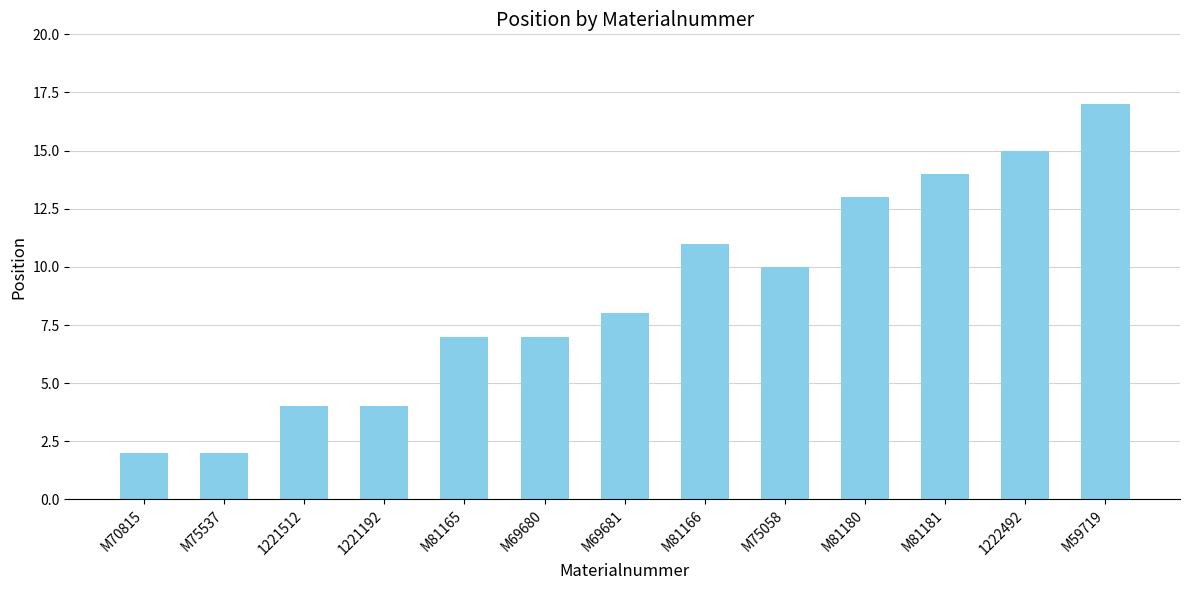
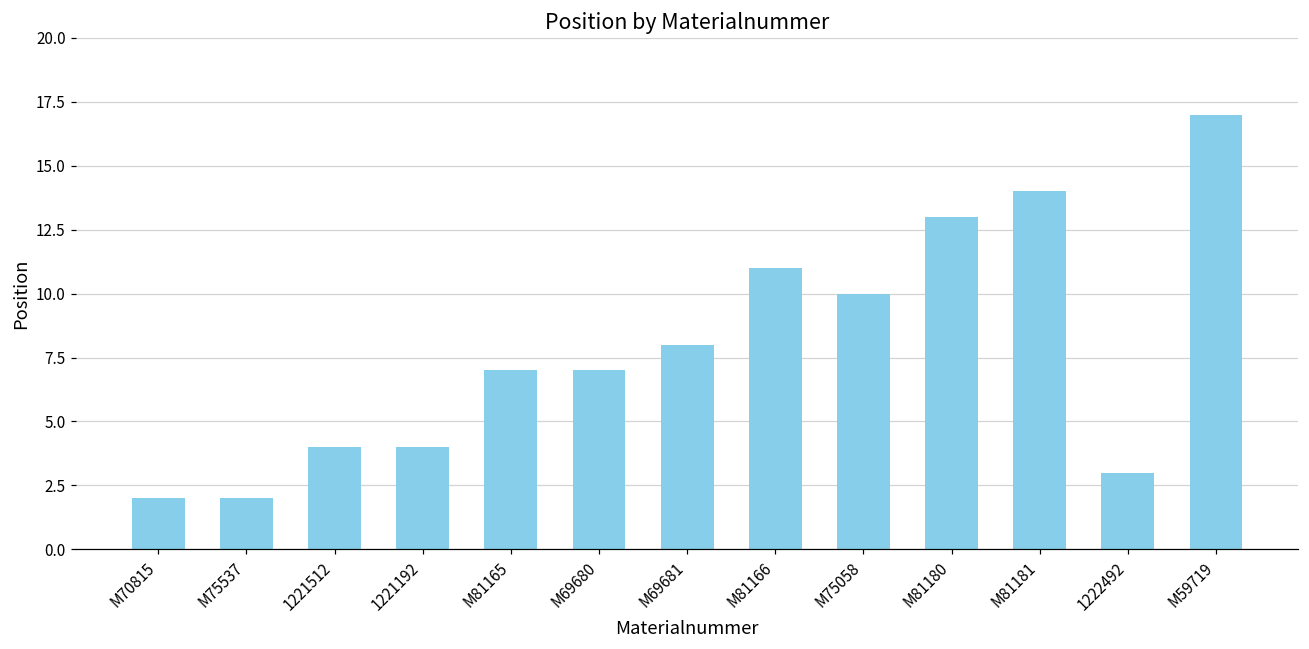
  {
    "M70815": 2,
    "M75537": 2,
    "1221512": 4,
    "1221192": 4,
    "M81165": 7,
    "M69680": 7,
    "M69681": 8,
    "M81166": 11,
    "M75058": 10,
    "M81180": 13,
    "M81181": 14,
-   "1222492": 15,
+   "1222492": 3,
    "M59719": 17
  }
